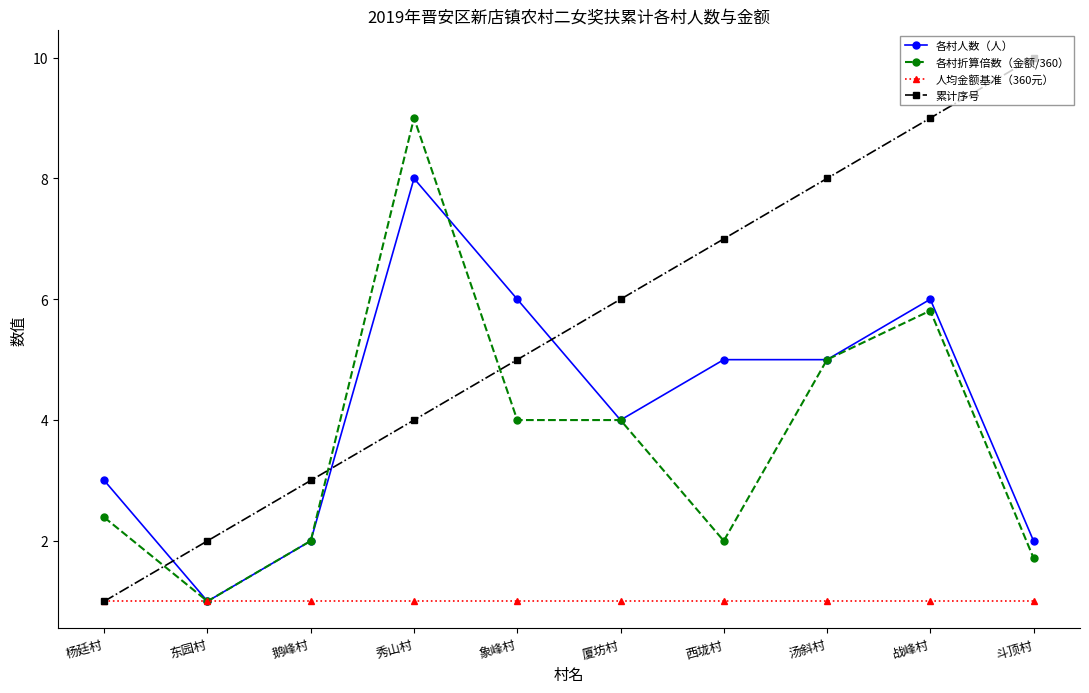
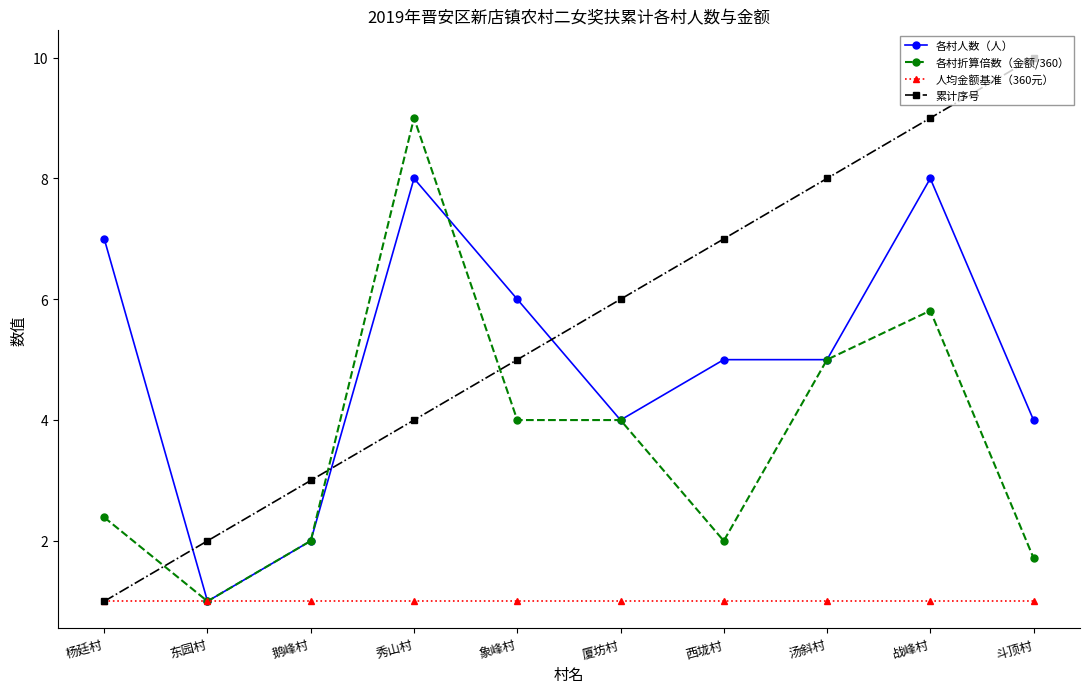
  {
    "各村人数（人）": {
-     "杨廷村": 3,
+     "杨廷村": 7,
      "秀山村": 8,
      "象峰村": 6,
      "西垅村": 5,
-     "战峰村": 6,
-     "斗顶村": 2
+     "战峰村": 8,
+     "斗顶村": 4
    },
    "各村折算倍数（金额/360）": {
      "杨廷村": 2.4,
      "秀山村": 9,
      "象峰村": 4,
      "西垅村": 2,
      "战峰村": 5.8,
      "斗顶村": 1.7
    },
    "人均金额基准（360元）": {
      "鹅峰村": 1,
      "秀山村": 1,
      "象峰村": 1,
      "厦坊村": 1,
      "西垅村": 1,
      "汤斜村": 1,
      "战峰村": 1,
      "斗顶村": 1
    },
    "累计序号": {
      "东园村": 2,
      "鹅峰村": 3,
      "秀山村": 4,
      "象峰村": 5,
      "厦坊村": 6,
      "西垅村": 7,
      "汤斜村": 8,
      "战峰村": 9
    }
  }
